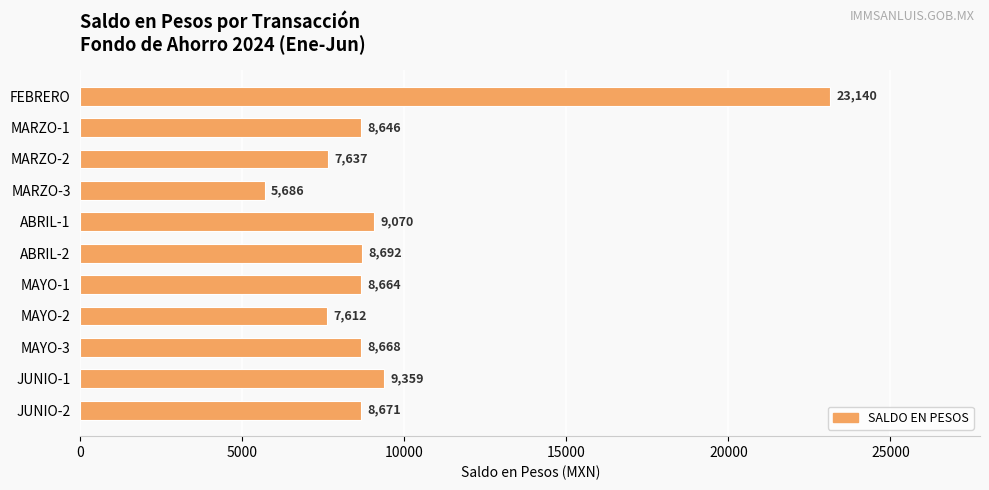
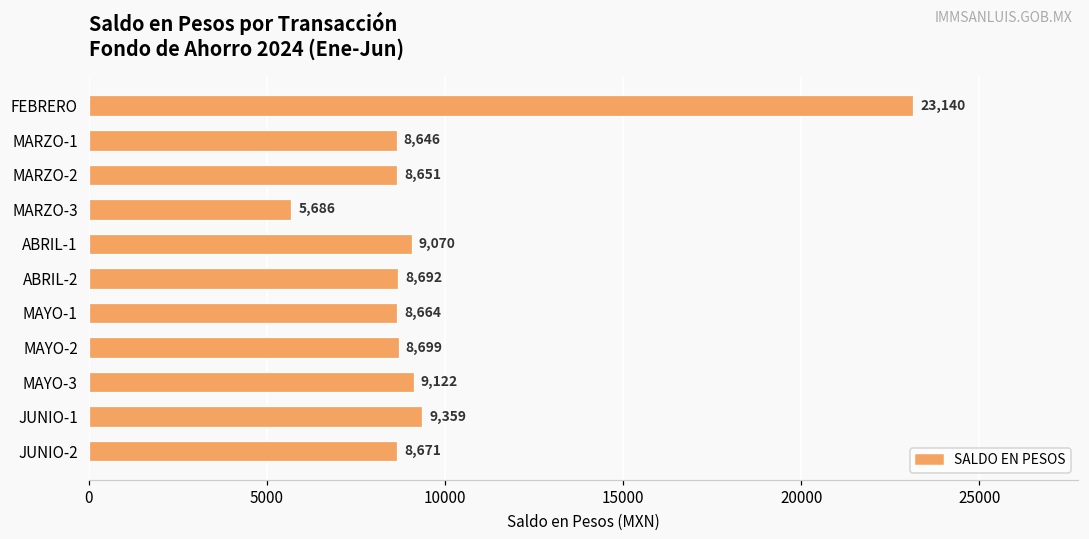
  {
    "FEBRERO": "23,140",
    "MARZO-1": "8,646",
-   "MARZO-2": "7,637",
+   "MARZO-2": "8,651",
    "MARZO-3": "5,686",
    "ABRIL-1": "9,070",
    "ABRIL-2": "8,692",
    "MAYO-1": "8,664",
-   "MAYO-2": "7,612",
-   "MAYO-3": "8,668",
+   "MAYO-2": "8,699",
+   "MAYO-3": "9,122",
    "JUNIO-1": "9,359",
    "JUNIO-2": "8,671"
  }
